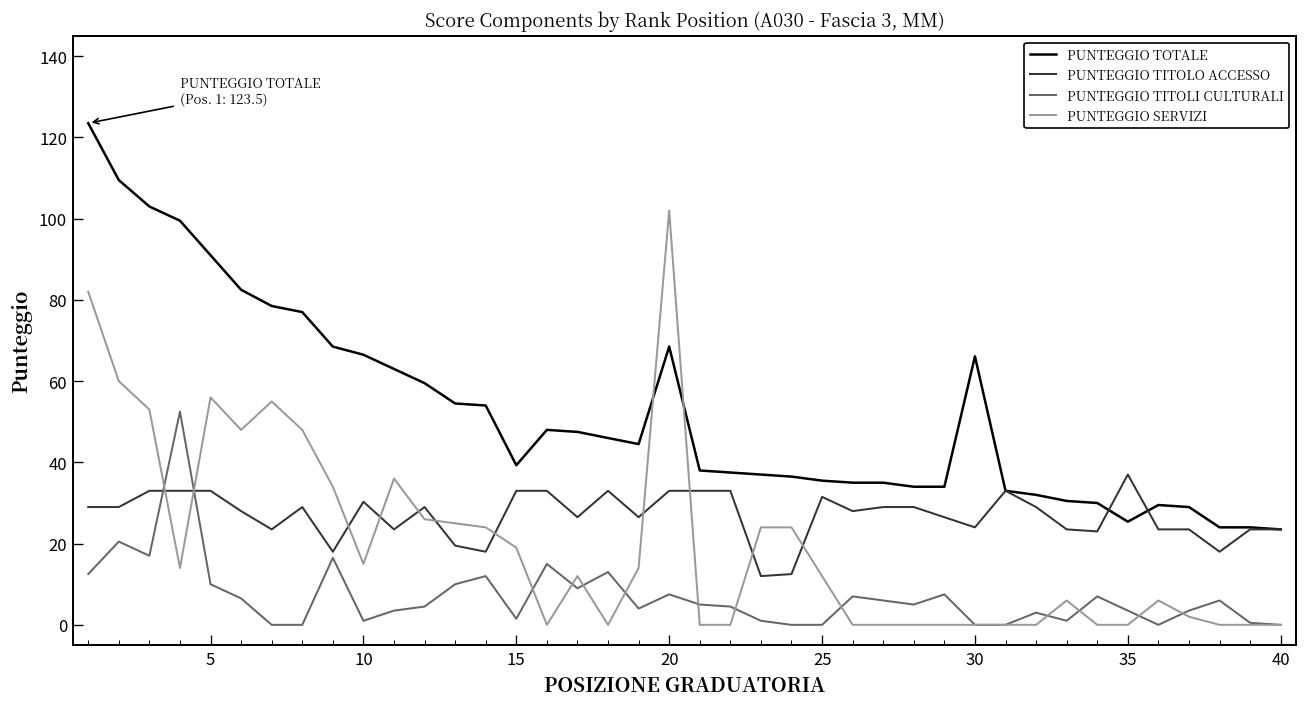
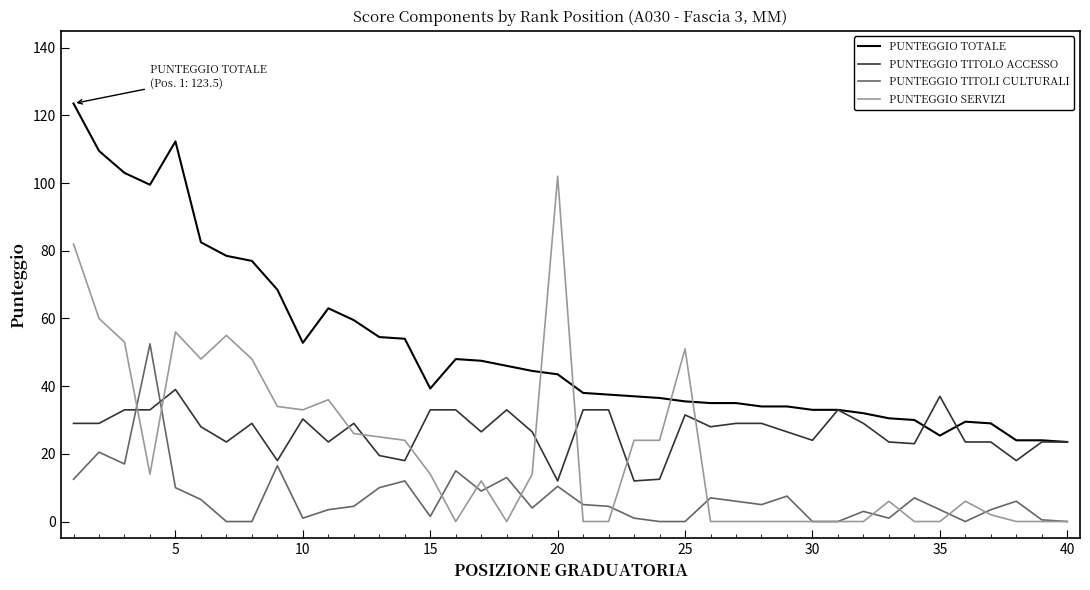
  {
    "PUNTEGGIO TOTALE": {
-     "5": 91,
-     "10": 67,
+     "5": 112,
+     "10": 53,
      "15": 39,
-     "20": 69,
+     "20": 44,
      "25": 36,
-     "30": 66,
+     "30": 33,
      "35": 25
    },
    "PUNTEGGIO TITOLO ACCESSO": {
-     "5": 33,
+     "5": 39,
      "10": 30,
      "15": 33,
-     "20": 33,
+     "20": 12,
      "25": 32,
      "30": 24,
      "35": 37
    },
    "PUNTEGGIO TITOLI CULTURALI": {
      "5": 10,
      "10": 1,
      "15": 2,
-     "20": 8,
+     "20": 10,
      "25": 0,
      "35": 4
    },
    "PUNTEGGIO SERVIZI": {
      "5": 56,
-     "10": 15,
-     "15": 19,
+     "10": 33,
+     "15": 14,
      "20": 102,
-     "25": 12,
+     "25": 51,
      "35": 0
    }
  }
